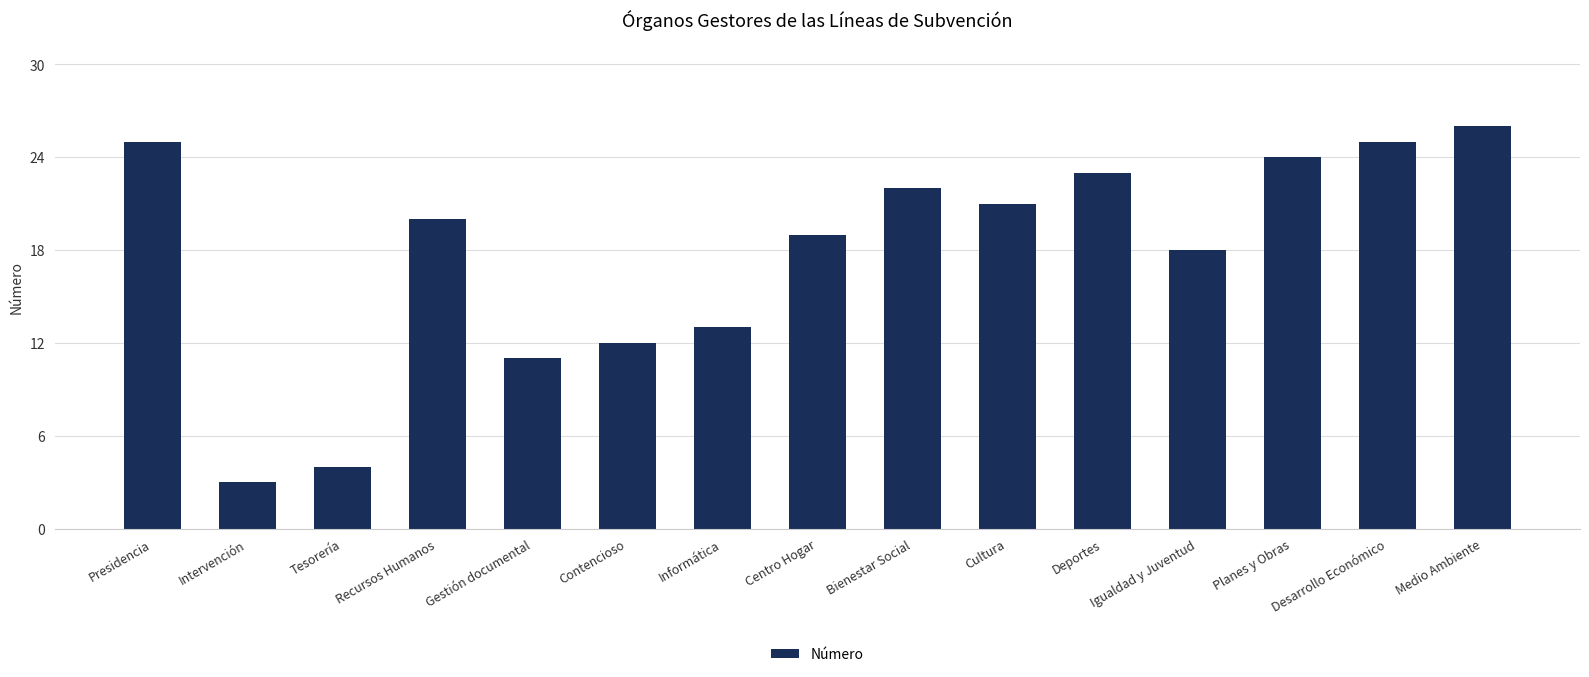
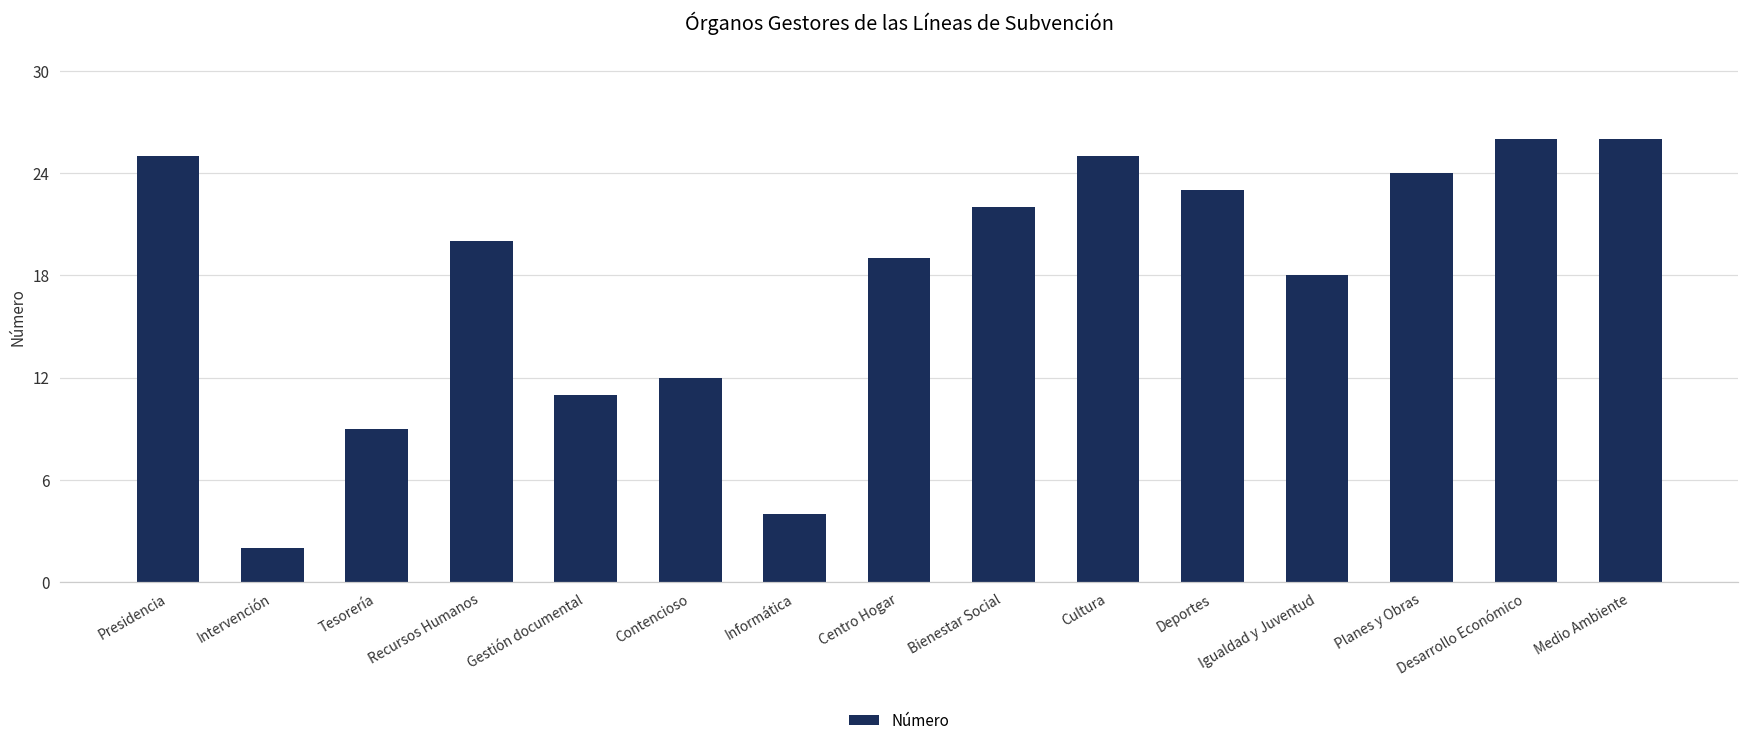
  {
    "Presidencia": 25,
-   "Intervención": 3,
-   "Tesorería": 4,
+   "Intervención": 2,
+   "Tesorería": 9,
    "Recursos Humanos": 20,
    "Gestión documental": 11,
    "Contencioso": 12,
-   "Informática": 13,
+   "Informática": 4,
    "Centro Hogar": 19,
    "Bienestar Social": 22,
-   "Cultura": 21,
+   "Cultura": 25,
    "Deportes": 23,
    "Igualdad y Juventud": 18,
    "Planes y Obras": 24,
-   "Desarrollo Económico": 25,
+   "Desarrollo Económico": 26,
    "Medio Ambiente": 26
  }
